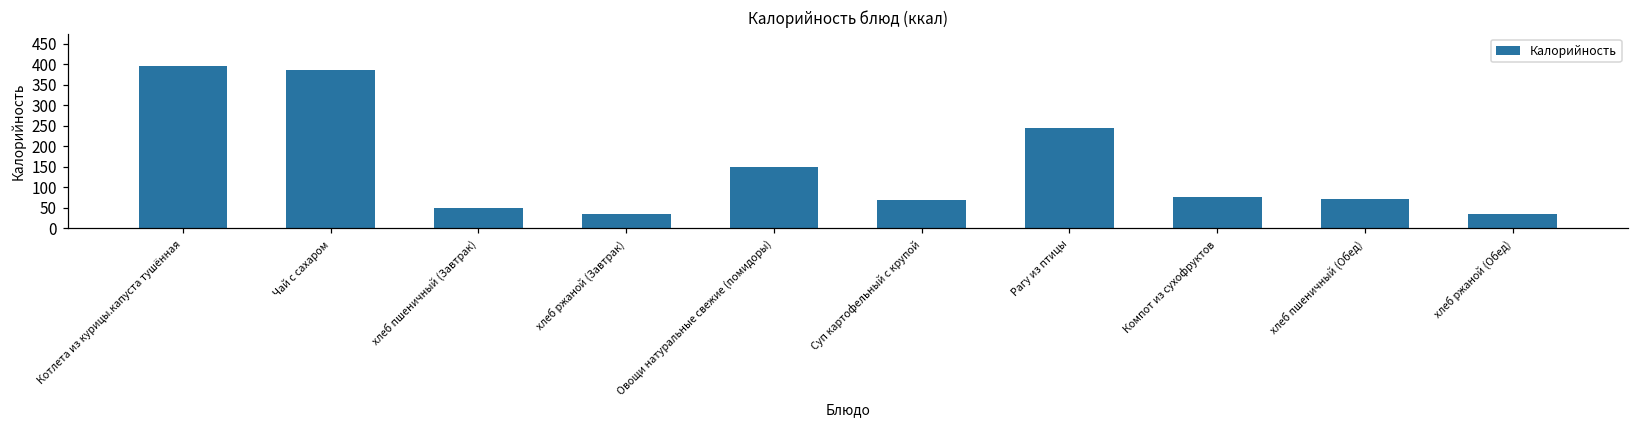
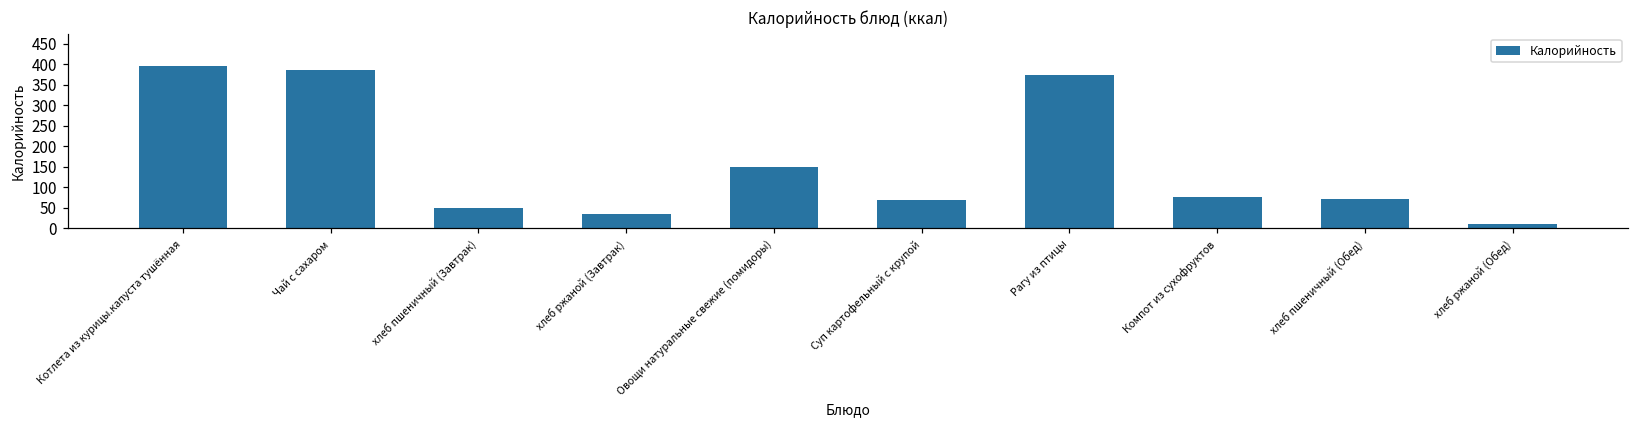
  {
    "Котлета из курицы.капуста тушённая": 400,
    "Чай с сахаром": 380,
    "хлеб пшеничный (Завтрак)": 50,
    "хлеб ржаной (Завтрак)": 30,
    "Овощи натуральные свежие (помидоры)": 150,
    "Суп картофельный с крупой": 70,
-   "Рагу из птицы": 250,
+   "Рагу из птицы": 370,
    "Компот из сухофруктов": 80,
    "хлеб пшеничный (Обед)": 70,
-   "хлеб ржаной (Обед)": 30
+   "хлеб ржаной (Обед)": 10
  }
